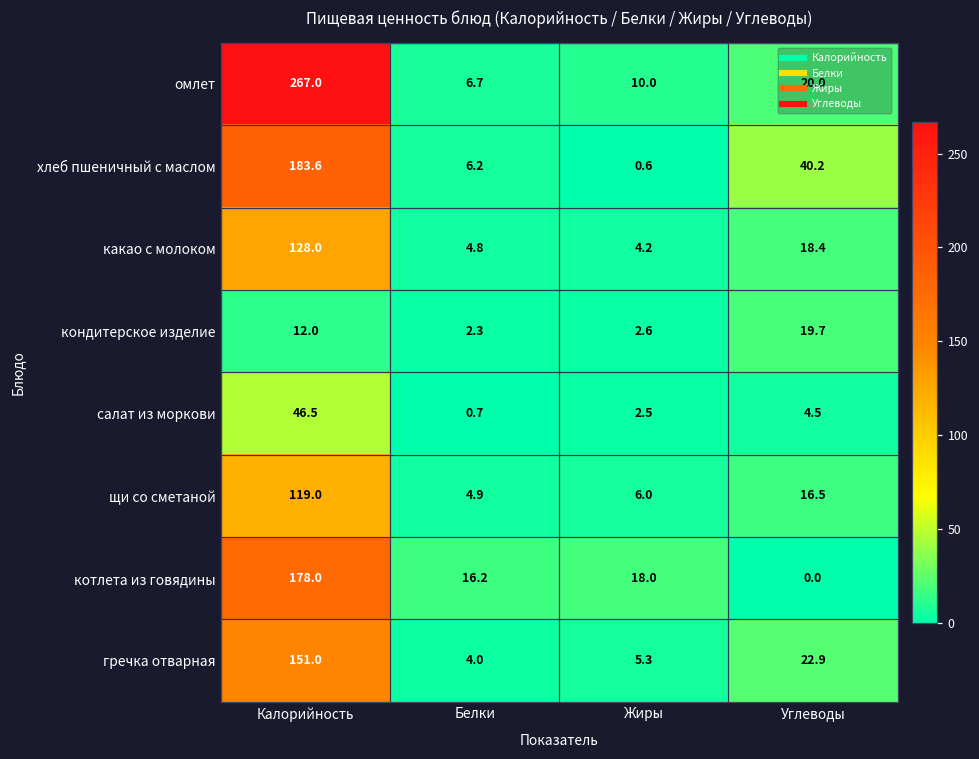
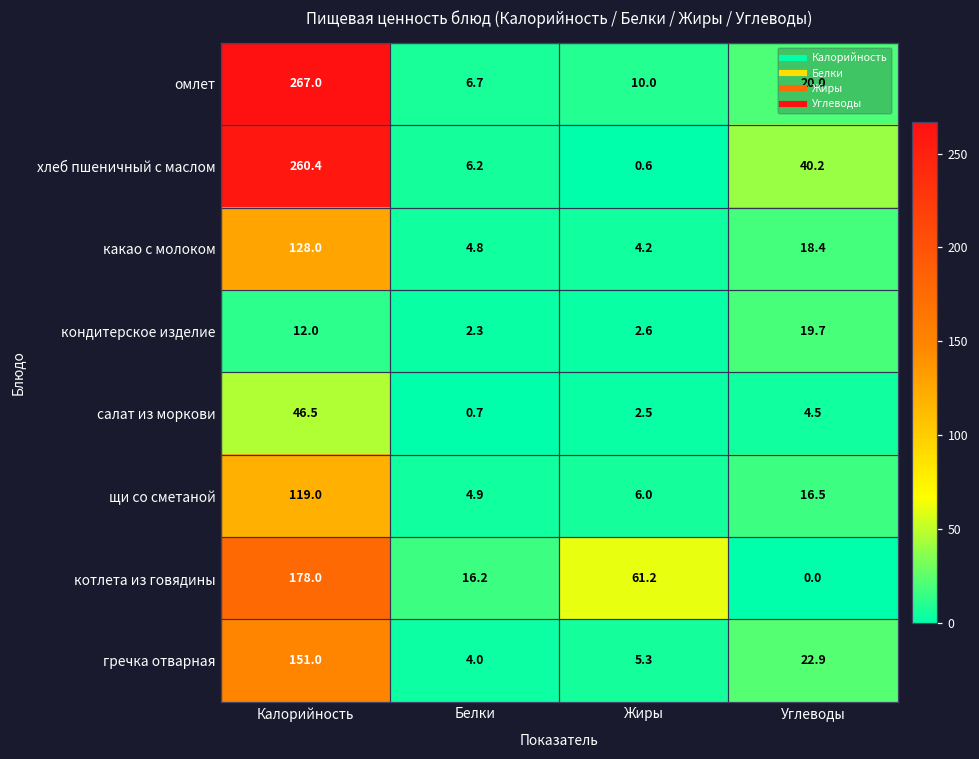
  {
    "омлет": {
      "Калорийность": 267.0,
      "Белки": 6.7,
      "Жиры": 10.0
    },
    "хлеб пшеничный с маслом": {
-     "Калорийность": 183.6,
+     "Калорийность": 260.4,
      "Белки": 6.2,
      "Жиры": 0.6,
      "Углеводы": 40.2
    },
    "какао с молоком": {
      "Калорийность": 128.0,
      "Белки": 4.8,
      "Жиры": 4.2,
      "Углеводы": 18.4
    },
    "кондитерское изделие": {
      "Калорийность": 12.0,
      "Белки": 2.3,
      "Жиры": 2.6,
      "Углеводы": 19.7
    },
    "салат из моркови": {
      "Калорийность": 46.5,
      "Белки": 0.7,
      "Жиры": 2.5,
      "Углеводы": 4.5
    },
    "щи со сметаной": {
      "Калорийность": 119.0,
      "Белки": 4.9,
      "Жиры": 6.0,
      "Углеводы": 16.5
    },
    "котлета из говядины": {
      "Калорийность": 178.0,
      "Белки": 16.2,
-     "Жиры": 18.0,
+     "Жиры": 61.2,
      "Углеводы": 0.0
    },
    "гречка отварная": {
      "Калорийность": 151.0,
      "Белки": 4.0,
      "Жиры": 5.3,
      "Углеводы": 22.9
    }
  }
